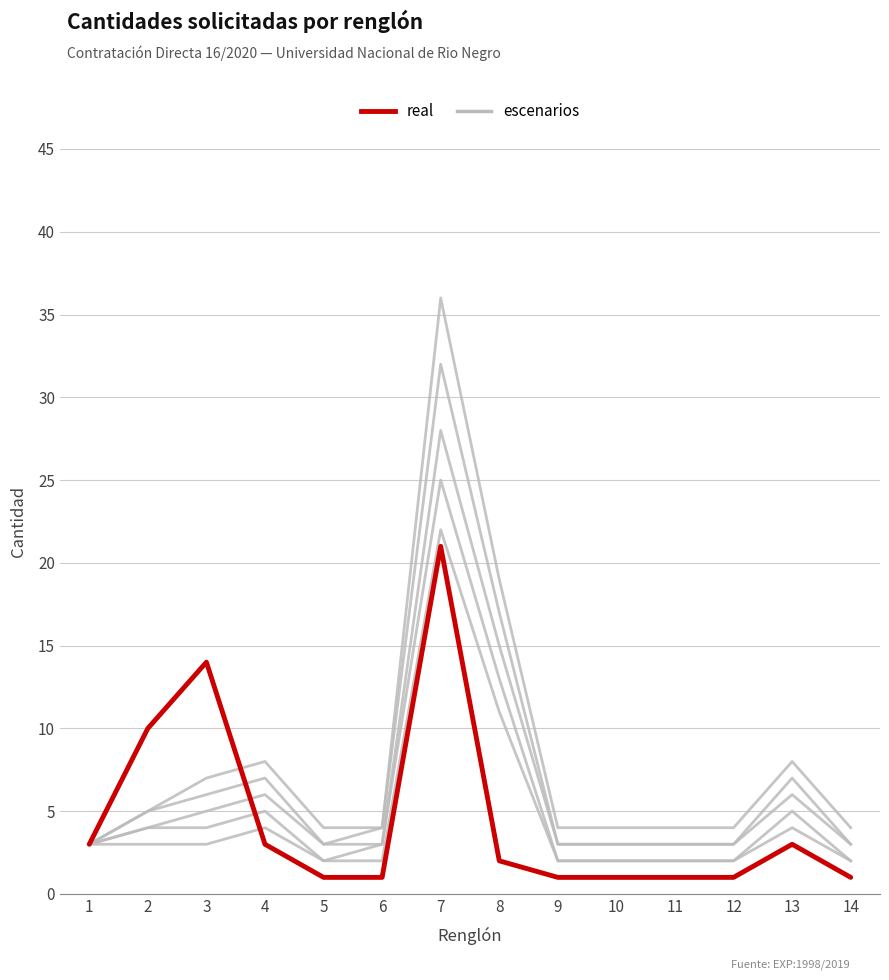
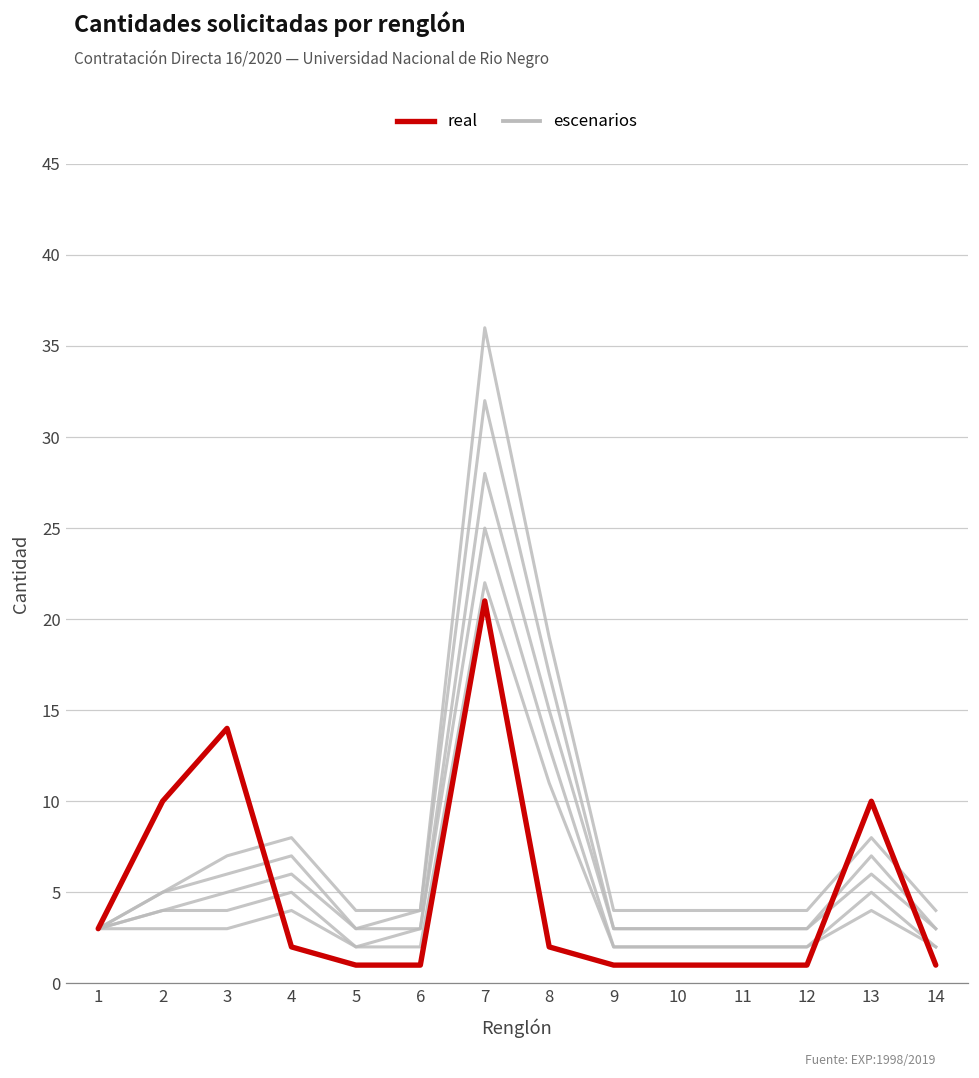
  {
    "real": {
      "2": 10,
      "3": 14,
-     "4": 3,
+     "4": 2,
      "5": 1,
      "6": 1,
      "7": 21,
      "8": 2,
      "9": 1,
      "10": 1,
      "11": 1,
      "12": 1,
-     "13": 3,
+     "13": 10,
      "14": 1
    }
  }
